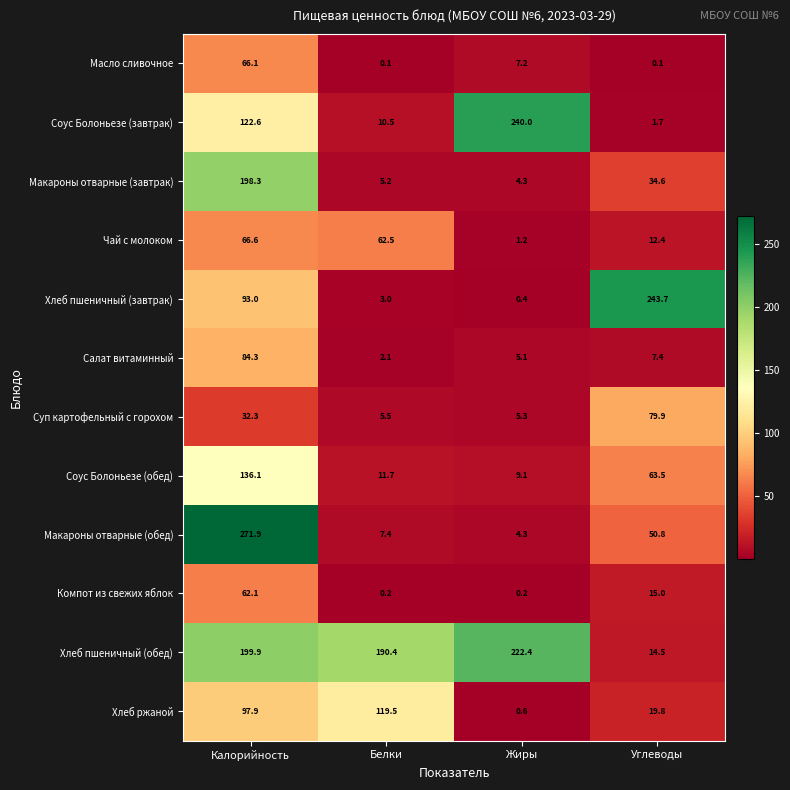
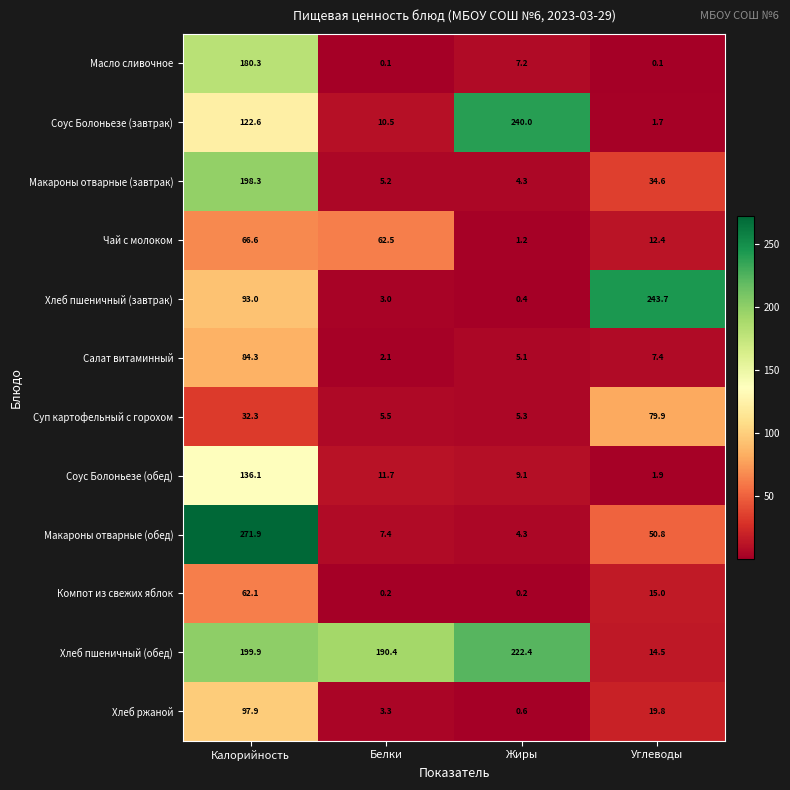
  {
    "Масло сливочное": {
-     "Калорийность": 66.1,
+     "Калорийность": 180.3,
      "Белки": 0.1,
      "Жиры": 7.2,
      "Углеводы": 0.1
    },
    "Соус Болоньезе (завтрак)": {
      "Калорийность": 122.6,
      "Белки": 10.5,
      "Жиры": 240.0,
      "Углеводы": 1.7
    },
    "Макароны отварные (завтрак)": {
      "Калорийность": 198.3,
      "Белки": 5.2,
      "Жиры": 4.3,
      "Углеводы": 34.6
    },
    "Чай с молоком": {
      "Калорийность": 66.6,
      "Белки": 62.5,
      "Жиры": 1.2,
      "Углеводы": 12.4
    },
    "Хлеб пшеничный (завтрак)": {
      "Калорийность": 93.0,
      "Белки": 3.0,
      "Жиры": 0.4,
      "Углеводы": 243.7
    },
    "Салат витаминный": {
      "Калорийность": 84.3,
      "Белки": 2.1,
      "Жиры": 5.1,
      "Углеводы": 7.4
    },
    "Суп картофельный с горохом": {
      "Калорийность": 32.3,
      "Белки": 5.5,
      "Жиры": 5.3,
      "Углеводы": 79.9
    },
    "Соус Болоньезе (обед)": {
      "Калорийность": 136.1,
      "Белки": 11.7,
      "Жиры": 9.1,
-     "Углеводы": 63.5
+     "Углеводы": 1.9
    },
    "Макароны отварные (обед)": {
      "Калорийность": 271.9,
      "Белки": 7.4,
      "Жиры": 4.3,
      "Углеводы": 50.8
    },
    "Компот из свежих яблок": {
      "Калорийность": 62.1,
      "Белки": 0.2,
      "Жиры": 0.2,
      "Углеводы": 15.0
    },
    "Хлеб пшеничный (обед)": {
      "Калорийность": 199.9,
      "Белки": 190.4,
      "Жиры": 222.4,
      "Углеводы": 14.5
    },
    "Хлеб ржаной": {
      "Калорийность": 97.9,
-     "Белки": 119.5,
+     "Белки": 3.3,
      "Жиры": 0.6,
      "Углеводы": 19.8
    }
  }
